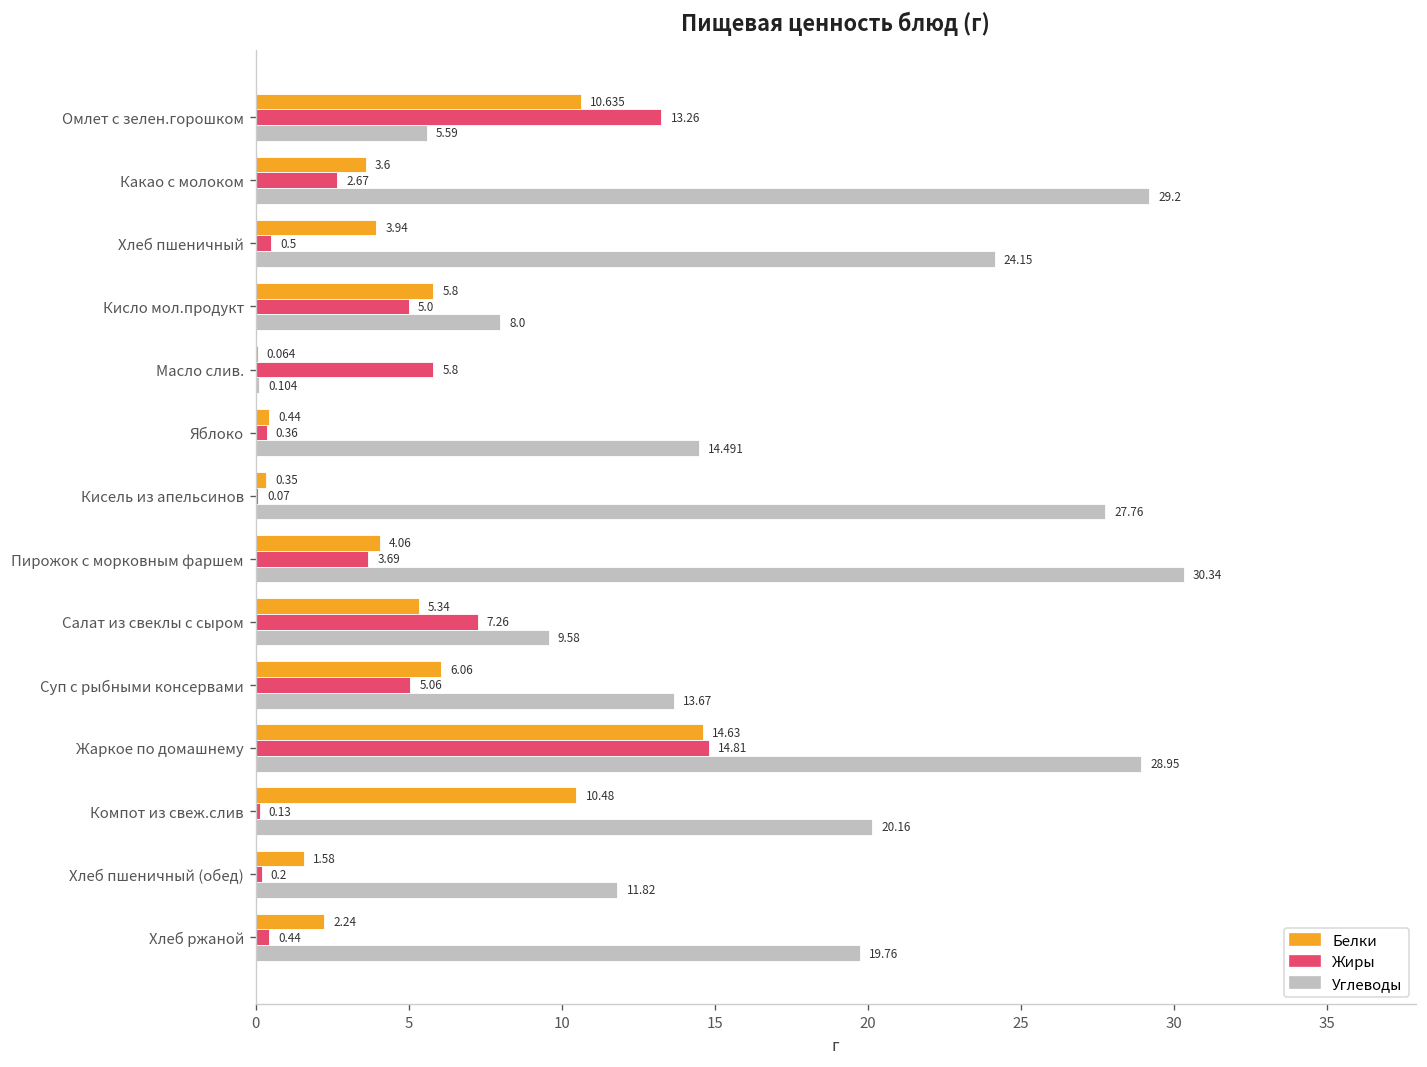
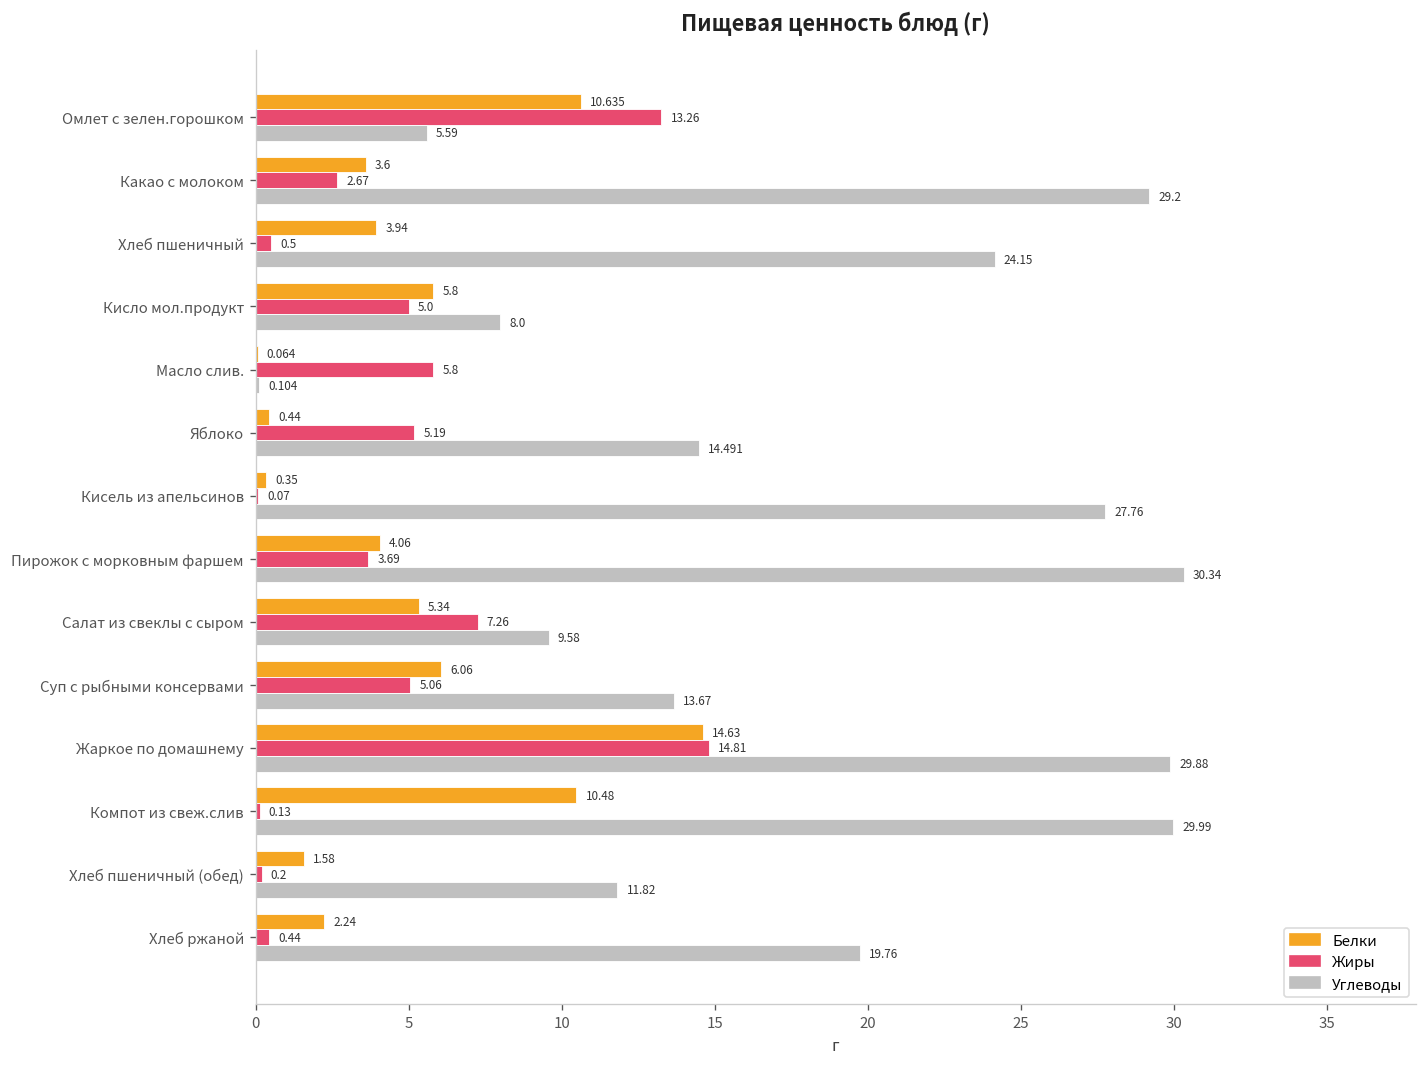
  {
    "Белки": {
      "Омлет с зелен.горошком": 10.635,
      "Какао с молоком": 3.6,
      "Хлеб пшеничный": 3.94,
      "Кисло мол.продукт": 5.8,
      "Масло слив.": 0.064,
      "Яблоко": 0.44,
      "Кисель из апельсинов": 0.35,
      "Пирожок с морковным фаршем": 4.06,
      "Салат из свеклы с сыром": 5.34,
      "Суп с рыбными консервами": 6.06,
      "Жаркое по домашнему": 14.63,
      "Компот из свеж.слив": 10.48,
      "Хлеб пшеничный (обед)": 1.58,
      "Хлеб ржаной": 2.24
    },
    "Жиры": {
      "Омлет с зелен.горошком": 13.26,
      "Какао с молоком": 2.67,
      "Хлеб пшеничный": 0.5,
      "Кисло мол.продукт": 5.0,
      "Масло слив.": 5.8,
-     "Яблоко": 0.36,
+     "Яблоко": 5.19,
      "Кисель из апельсинов": 0.07,
      "Пирожок с морковным фаршем": 3.69,
      "Салат из свеклы с сыром": 7.26,
      "Суп с рыбными консервами": 5.06,
      "Жаркое по домашнему": 14.81,
      "Компот из свеж.слив": 0.13,
      "Хлеб пшеничный (обед)": 0.2,
      "Хлеб ржаной": 0.44
    },
    "Углеводы": {
      "Омлет с зелен.горошком": 5.59,
      "Какао с молоком": 29.2,
      "Хлеб пшеничный": 24.15,
      "Кисло мол.продукт": 8.0,
      "Масло слив.": 0.104,
      "Яблоко": 14.491,
      "Кисель из апельсинов": 27.76,
      "Пирожок с морковным фаршем": 30.34,
      "Салат из свеклы с сыром": 9.58,
      "Суп с рыбными консервами": 13.67,
-     "Жаркое по домашнему": 28.95,
-     "Компот из свеж.слив": 20.16,
+     "Жаркое по домашнему": 29.88,
+     "Компот из свеж.слив": 29.99,
      "Хлеб пшеничный (обед)": 11.82,
      "Хлеб ржаной": 19.76
    }
  }
